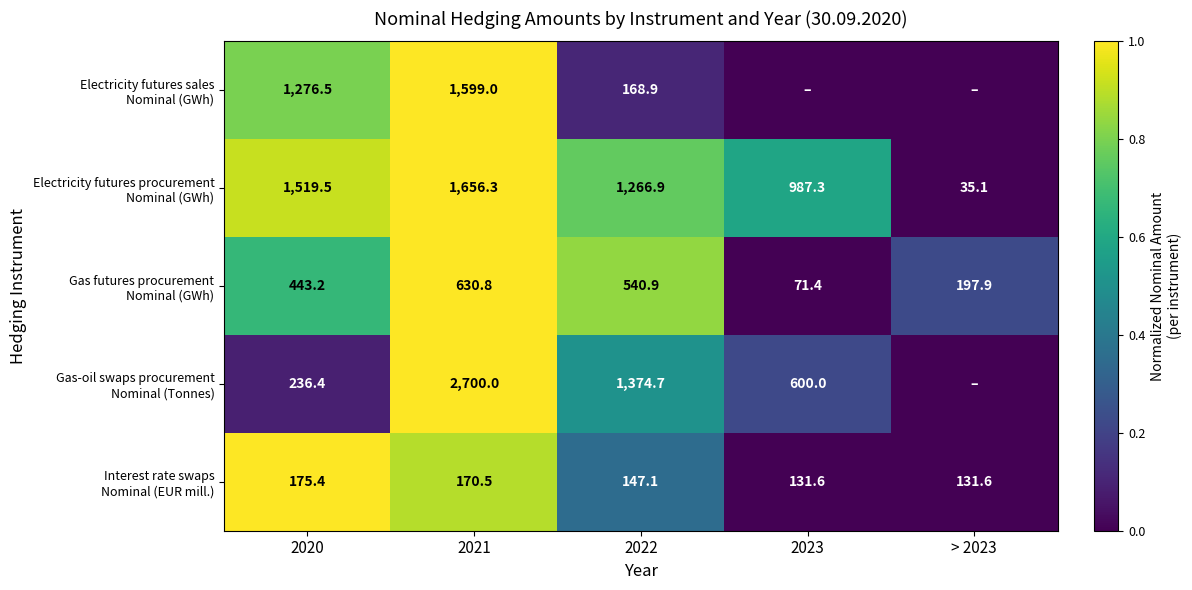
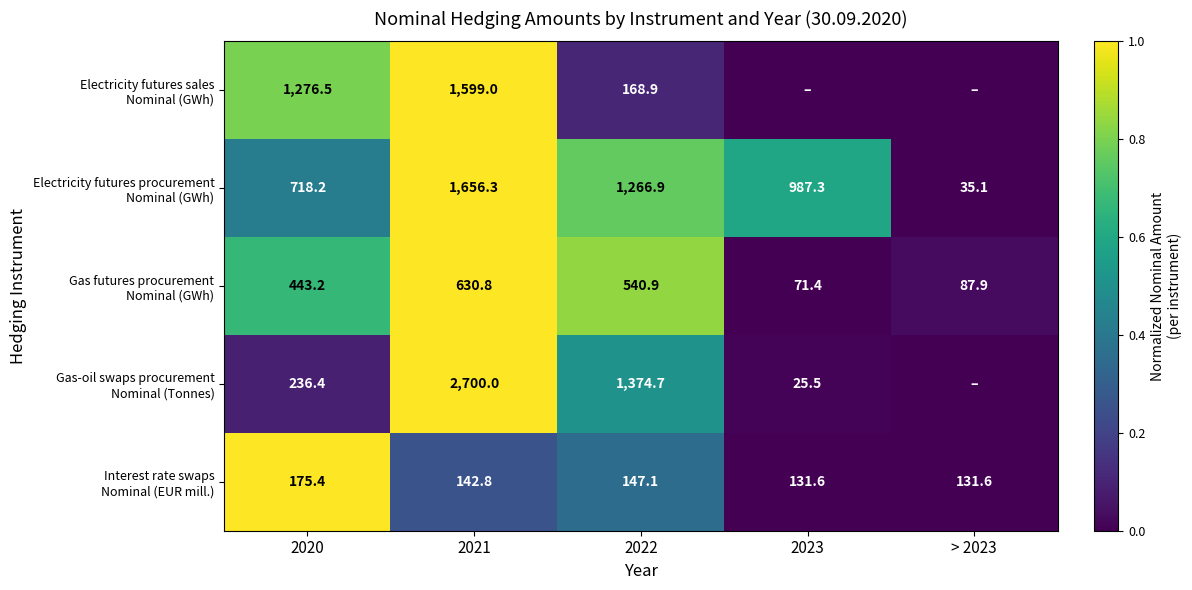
  {
    "Electricity futures sales Nominal (GWh)": {
      "2020": "1,276.5",
      "2021": "1,599.0",
      "2022": "168.9"
    },
    "Electricity futures procurement Nominal (GWh)": {
-     "2020": "1,519.5",
+     "2020": "718.2",
      "2021": "1,656.3",
      "2022": "1,266.9",
      "2023": "987.3",
      "> 2023": "35.1"
    },
    "Gas futures procurement Nominal (GWh)": {
      "2020": "443.2",
      "2021": "630.8",
      "2022": "540.9",
      "2023": "71.4",
-     "> 2023": "197.9"
+     "> 2023": "87.9"
    },
    "Gas-oil swaps procurement Nominal (Tonnes)": {
      "2020": "236.4",
      "2021": "2,700.0",
      "2022": "1,374.7",
-     "2023": "600.0"
+     "2023": "25.5"
    },
    "Interest rate swaps Nominal (EUR mill.)": {
      "2020": "175.4",
-     "2021": "170.5",
+     "2021": "142.8",
      "2022": "147.1",
      "2023": "131.6",
      "> 2023": "131.6"
    }
  }
